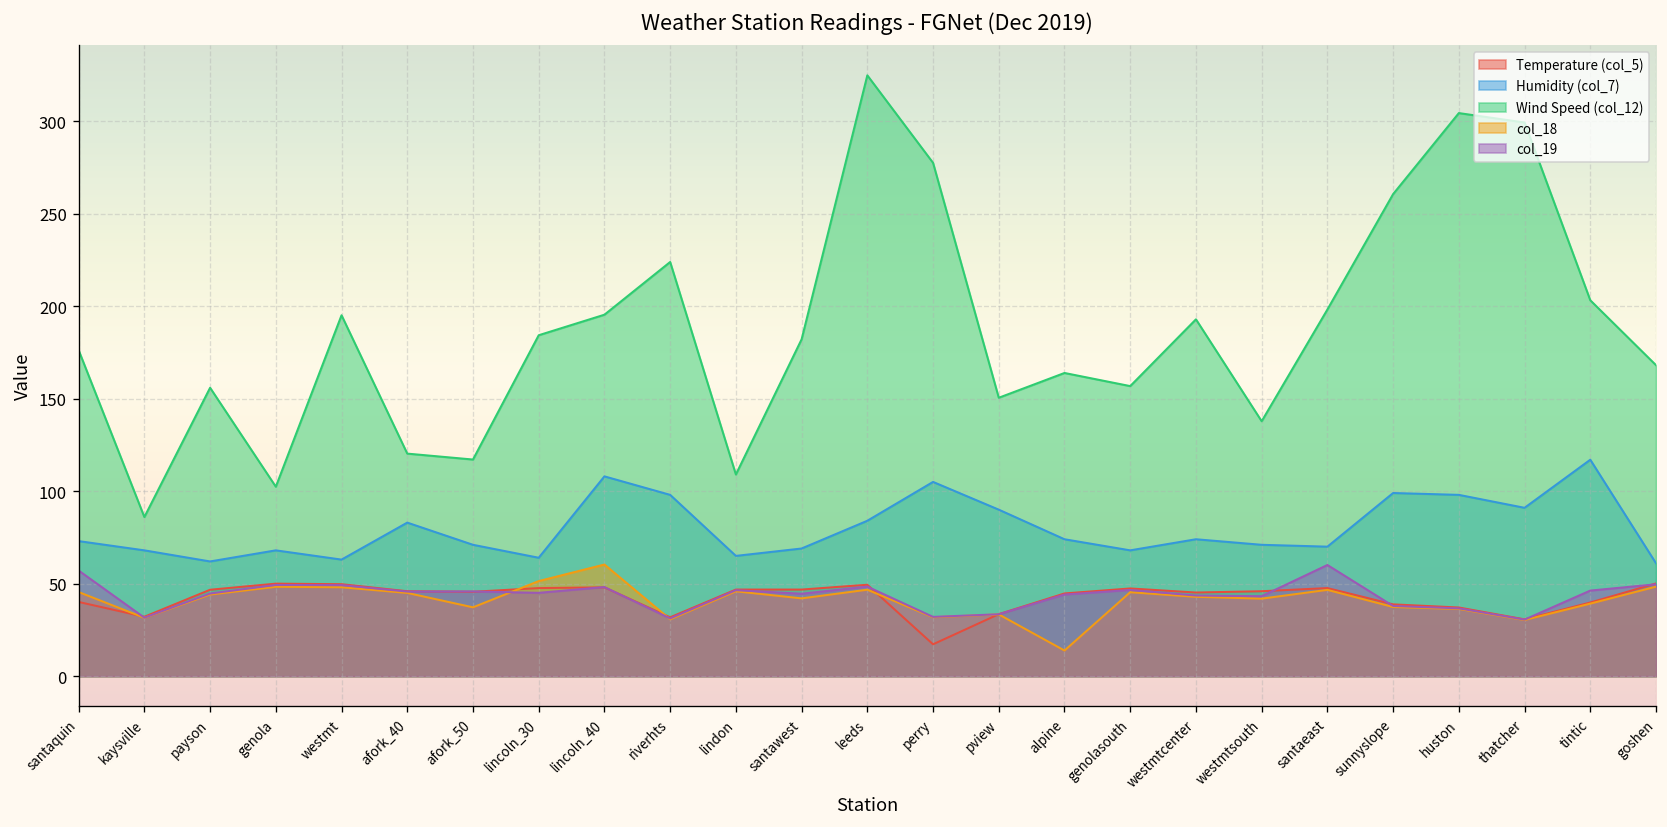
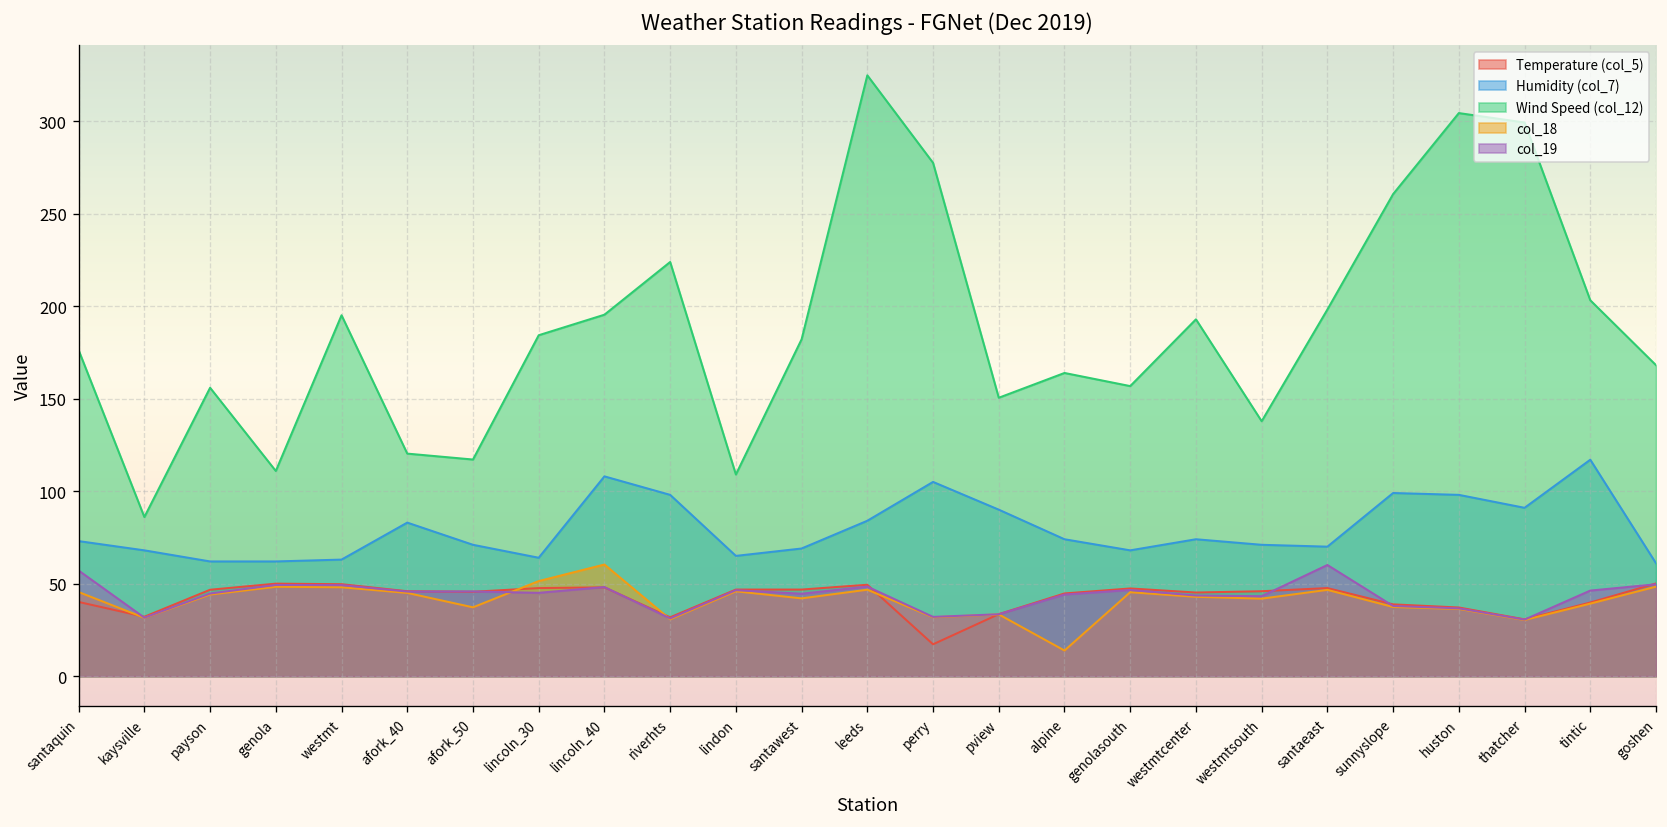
  {
    "Temperature (col_5)": {
      "santaquin": 40,
      "payson": 47,
      "lincoln_30": 48,
      "santawest": 47,
      "perry": 17,
      "westmtsouth": 46
    },
    "Humidity (col_7)": {
      "santaquin": 73,
      "kaysville": 68,
      "payson": 62,
-     "genola": 68,
+     "genola": 62,
      "westmt": 63,
      "afork_40": 83,
      "afork_50": 71,
      "lincoln_30": 64,
      "lincoln_40": 108,
      "riverhts": 98,
      "lindon": 65,
      "santawest": 69,
      "leeds": 84,
      "perry": 105,
      "pview": 90,
      "alpine": 74,
      "genolasouth": 68,
      "westmtcenter": 74,
      "westmtsouth": 71,
      "santaeast": 70,
      "sunnyslope": 99,
      "huston": 98,
      "thatcher": 91,
      "tintic": 117,
      "goshen": 61
    },
    "Wind Speed (col_12)": {
      "santaquin": 176,
      "kaysville": 86,
      "payson": 156,
-     "genola": 102,
+     "genola": 111,
      "westmt": 195,
      "afork_40": 120,
      "afork_50": 117,
      "lincoln_30": 184,
      "lincoln_40": 195,
      "riverhts": 224,
      "lindon": 109,
      "santawest": 182,
      "leeds": 325,
      "perry": 278,
      "pview": 151,
      "alpine": 164,
      "genolasouth": 157,
      "westmtcenter": 193,
      "westmtsouth": 138,
      "santaeast": 198,
      "sunnyslope": 261,
      "huston": 304,
      "tintic": 203,
      "goshen": 168
    },
    "col_18": {
      "santaquin": 45,
      "afork_50": 37,
      "lincoln_30": 51,
      "lincoln_40": 60,
      "santawest": 42,
      "alpine": 14
    },
    "col_19": {
      "santaquin": 57,
      "lincoln_30": 45,
      "santawest": 45,
      "santaeast": 60,
      "tintic": 46
    }
  }
